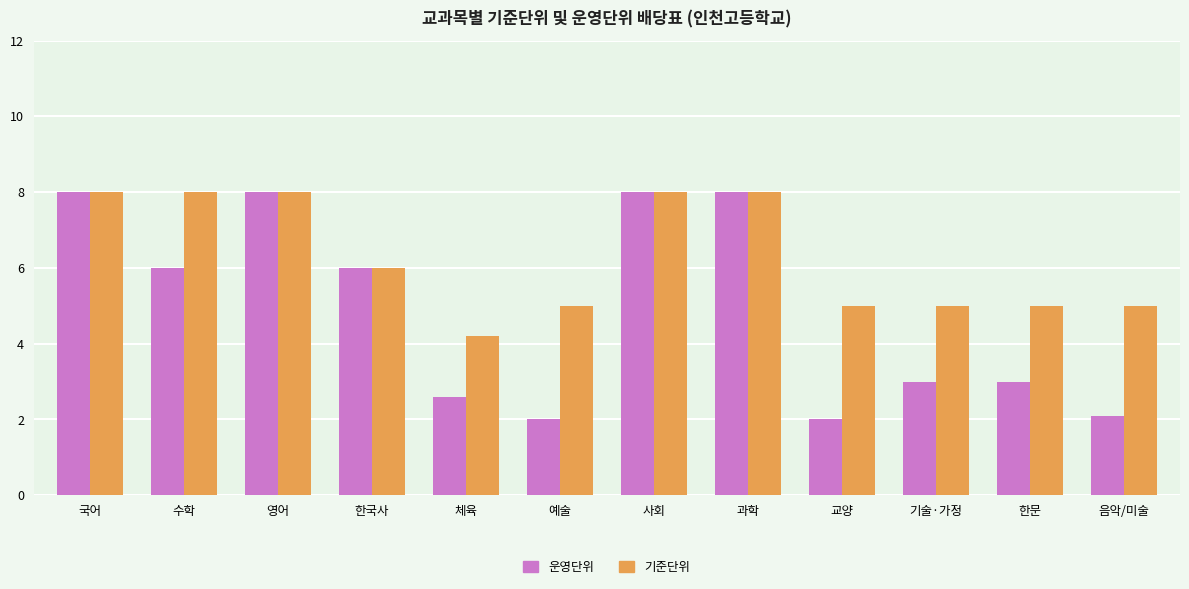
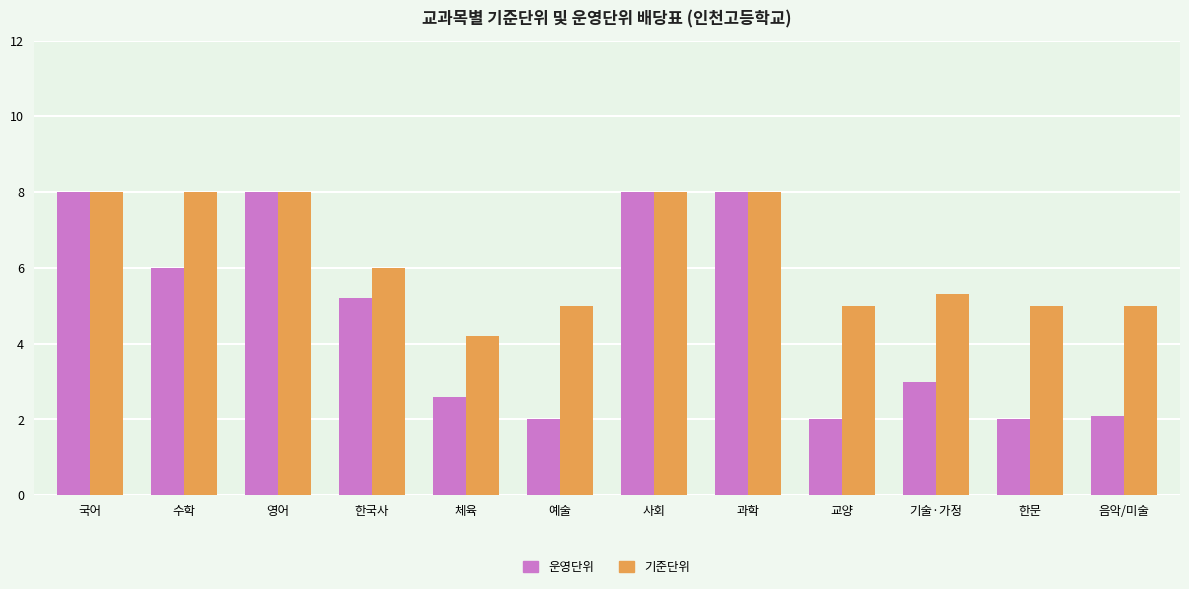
  {
    "운영단위": {
      "국어": 8.0,
      "수학": 6.0,
      "영어": 8.0,
-     "한국사": 6.0,
+     "한국사": 5.2,
      "체육": 2.6,
      "예술": 2.0,
      "사회": 8.0,
      "과학": 8.0,
      "교양": 2.0,
      "기술·가정": 3.0,
-     "한문": 3,
+     "한문": 2,
      "음악/미술": 2.1
    },
    "기준단위": {
      "국어": 8.0,
      "수학": 8.0,
      "영어": 8.0,
      "한국사": 6.0,
      "체육": 4.2,
      "예술": 5.0,
      "사회": 8.0,
      "과학": 8.0,
      "교양": 5.0,
-     "기술·가정": 5.0,
+     "기술·가정": 5.3,
      "한문": 5.0,
      "음악/미술": 5.0
    }
  }
